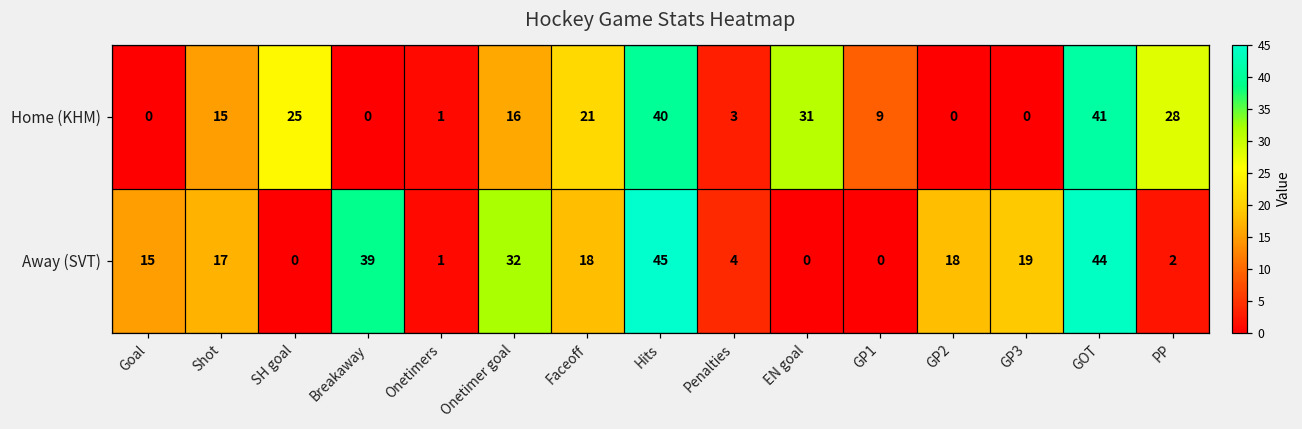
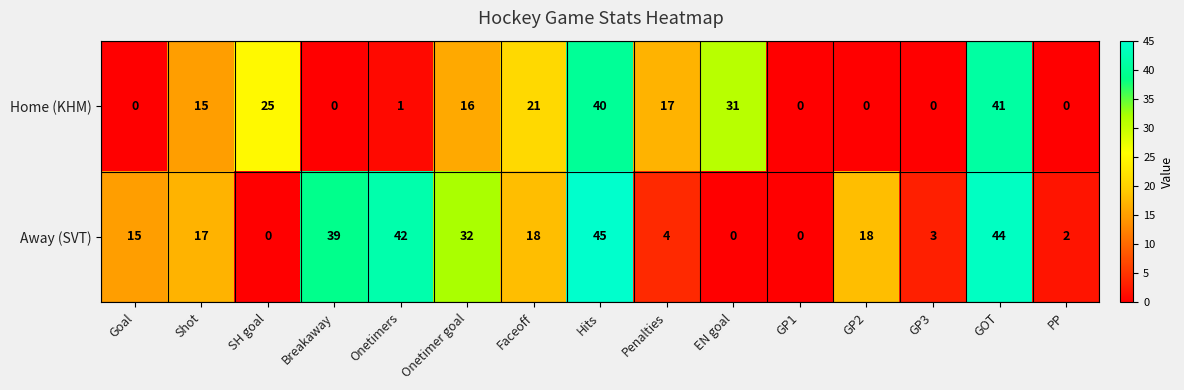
  {
    "Home (KHM)": {
      "Goal": 0,
      "Shot": 15,
      "SH goal": 25,
      "Breakaway": 0,
      "Onetimers": 1,
      "Onetimer goal": 16,
      "Faceoff": 21,
      "Hits": 40,
-     "Penalties": 3,
+     "Penalties": 17,
      "EN goal": 31,
-     "GP1": 9,
+     "GP1": 0,
      "GP2": 0,
      "GP3": 0,
      "GOT": 41,
-     "PP": 28
+     "PP": 0
    },
    "Away (SVT)": {
      "Goal": 15,
      "Shot": 17,
      "SH goal": 0,
      "Breakaway": 39,
-     "Onetimers": 1,
+     "Onetimers": 42,
      "Onetimer goal": 32,
      "Faceoff": 18,
      "Hits": 45,
      "Penalties": 4,
      "EN goal": 0,
      "GP1": 0,
      "GP2": 18,
-     "GP3": 19,
+     "GP3": 3,
      "GOT": 44,
      "PP": 2
    }
  }
